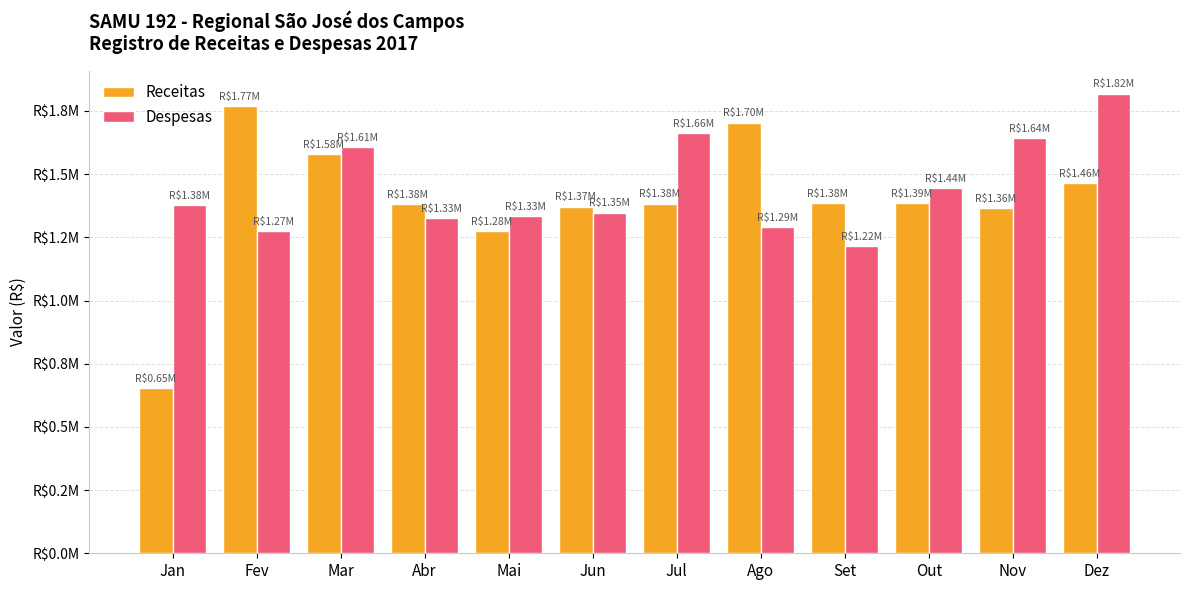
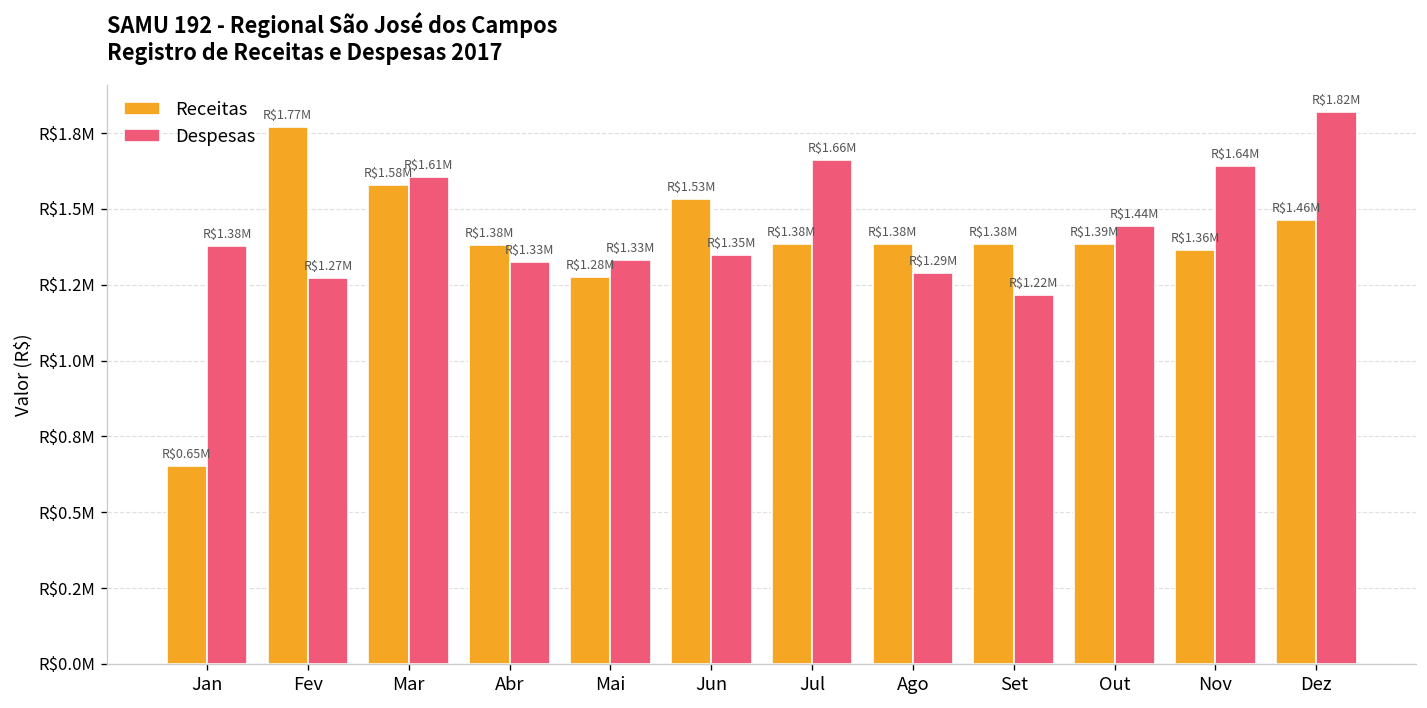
  {
    "Receitas": {
      "Jan": "$0.65M",
      "Fev": "$1.77M",
      "Mar": "$1.58M",
      "Abr": "$1.38M",
      "Mai": "$1.28M",
-     "Jun": "$1.37M",
+     "Jun": "$1.53M",
      "Jul": "$1.38M",
-     "Ago": "$1.70M",
+     "Ago": "$1.38M",
      "Set": "$1.38M",
      "Out": "$1.39M",
      "Nov": "$1.36M",
      "Dez": "$1.46M"
    },
    "Despesas": {
      "Jan": "$1.38M",
      "Fev": "$1.27M",
      "Mar": "$1.61M",
      "Abr": "$1.33M",
      "Mai": "$1.33M",
      "Jun": "$1.35M",
      "Jul": "$1.66M",
      "Ago": "$1.29M",
      "Set": "$1.22M",
      "Out": "$1.44M",
      "Nov": "$1.64M",
      "Dez": "$1.82M"
    }
  }
